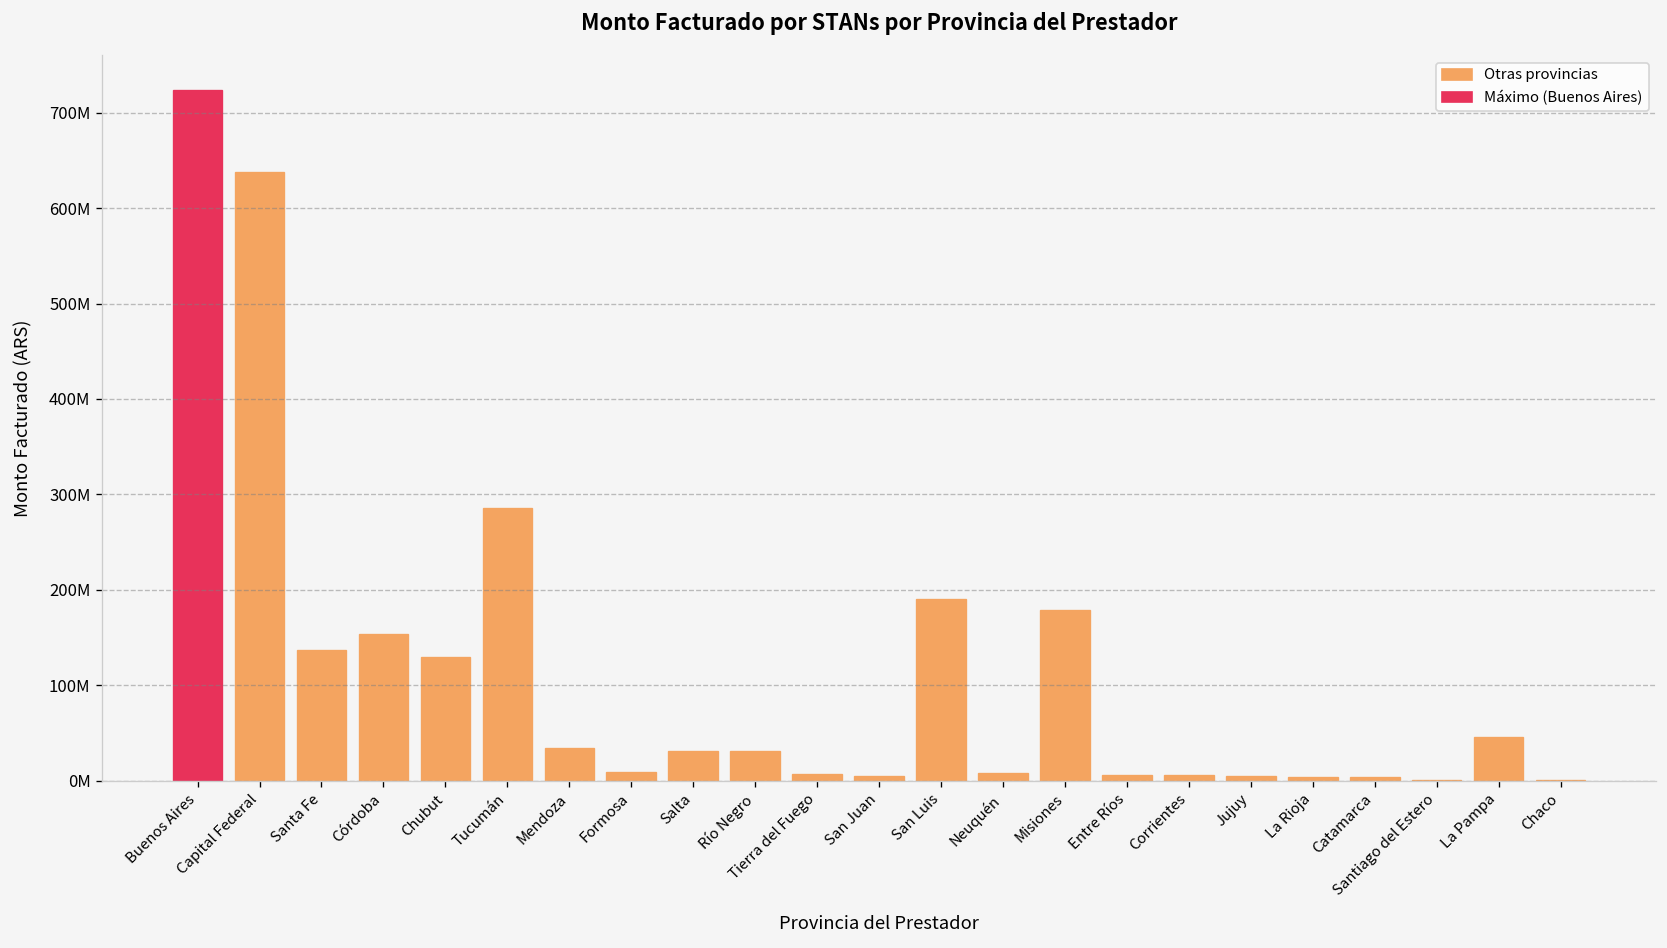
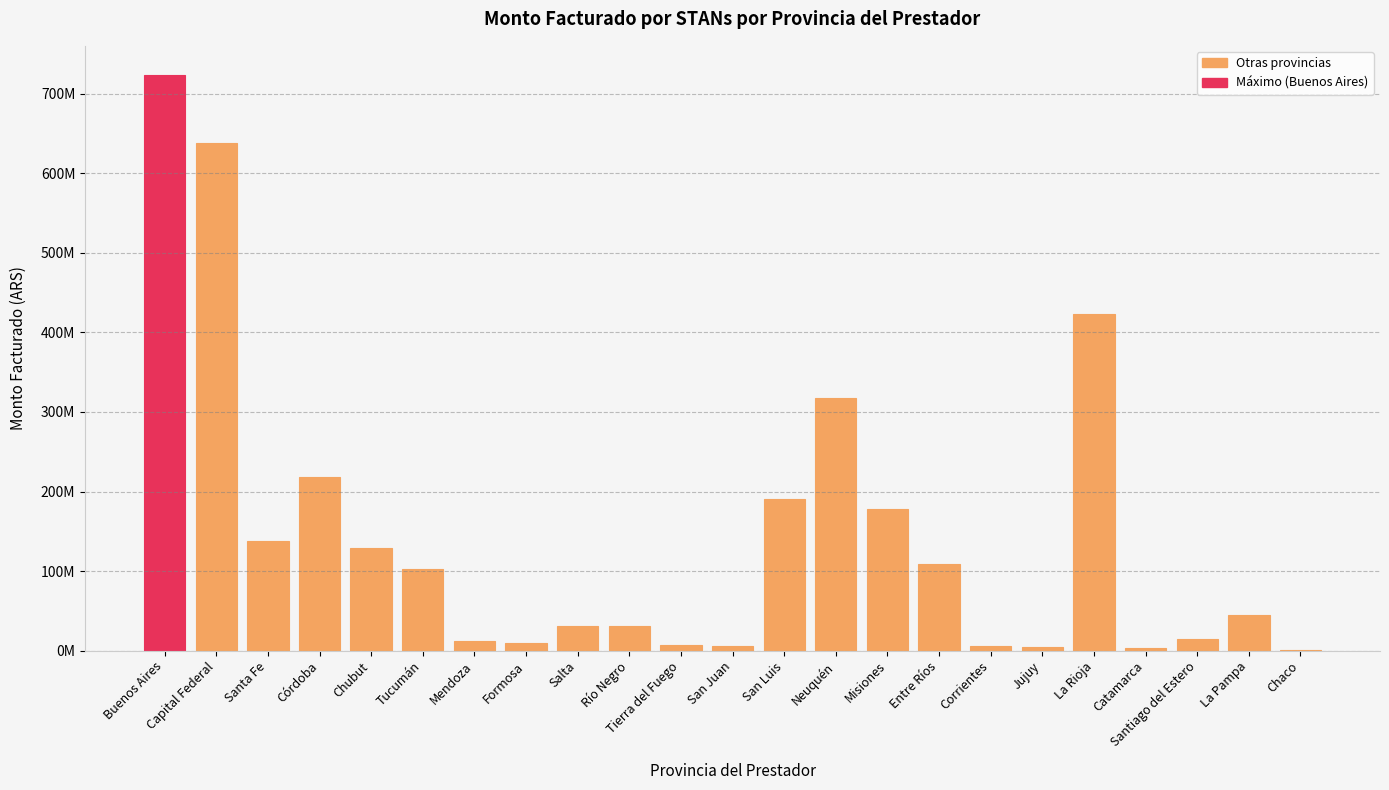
  {
    "Buenos Aires": 720000000,
    "Capital Federal": 640000000,
    "Santa Fe": 140000000,
-   "Córdoba": 150000000,
+   "Córdoba": 220000000,
    "Chubut": 130000000,
-   "Tucumán": 290000000,
-   "Mendoza": 30000000,
+   "Tucumán": 100000000,
+   "Mendoza": 10000000,
    "Formosa": 10000000,
    "Salta": 30000000,
    "Río Negro": 30000000,
    "Tierra del Fuego": 10000000,
    "San Juan": 10000000,
    "San Luis": 190000000,
-   "Neuquén": 10000000,
+   "Neuquén": 320000000,
    "Misiones": 180000000,
-   "Entre Ríos": 10000000,
+   "Entre Ríos": 110000000,
    "Corrientes": 10000000,
    "Jujuy": 0,
-   "La Rioja": 0,
+   "La Rioja": 420000000,
    "Catamarca": 0,
-   "Santiago del Estero": 0,
+   "Santiago del Estero": 10000000,
    "La Pampa": 50000000
  }
